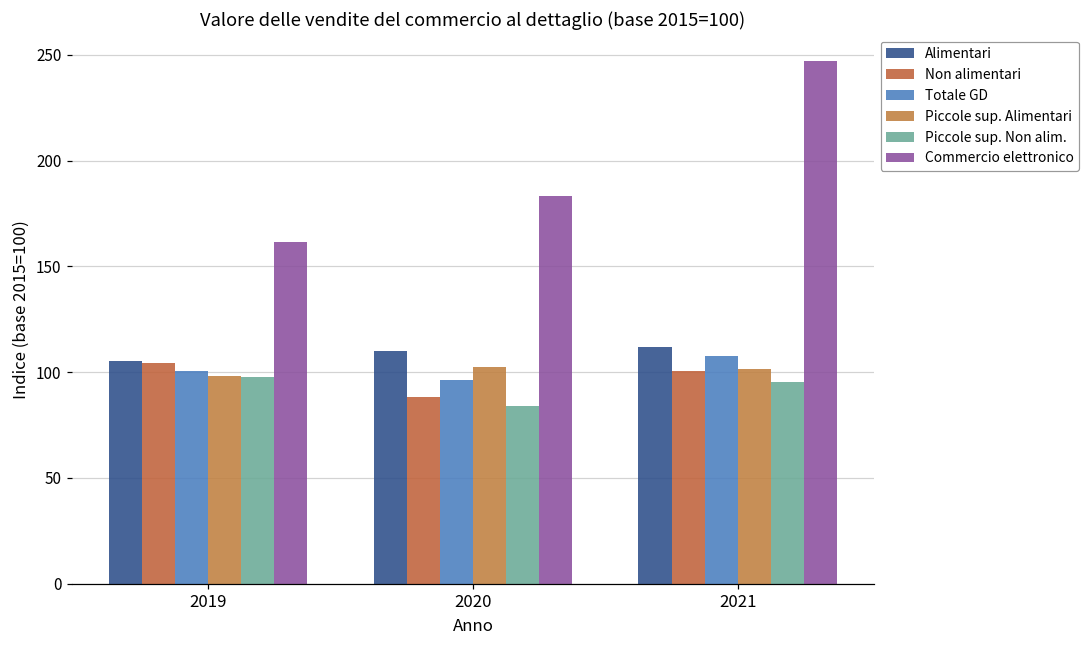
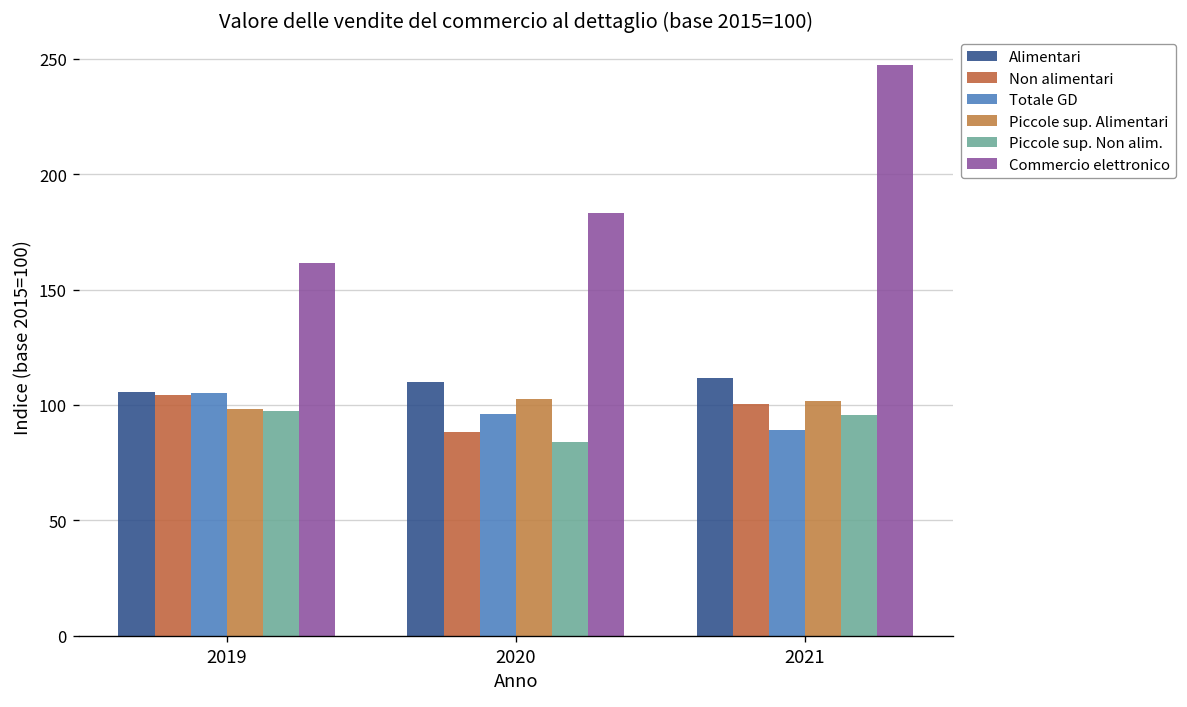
  {
    "Alimentari": {
      "2019": 106,
      "2020": 110,
      "2021": 112
    },
    "Totale GD": {
-     "2019": 100,
+     "2019": 105,
      "2020": 96,
-     "2021": 108
+     "2021": 89
    },
    "Piccole sup. Non alim.": {
      "2019": 98,
      "2020": 84,
      "2021": 96
    },
    "Commercio elettronico": {
      "2019": 162,
      "2020": 183,
      "2021": 247
    }
  }
